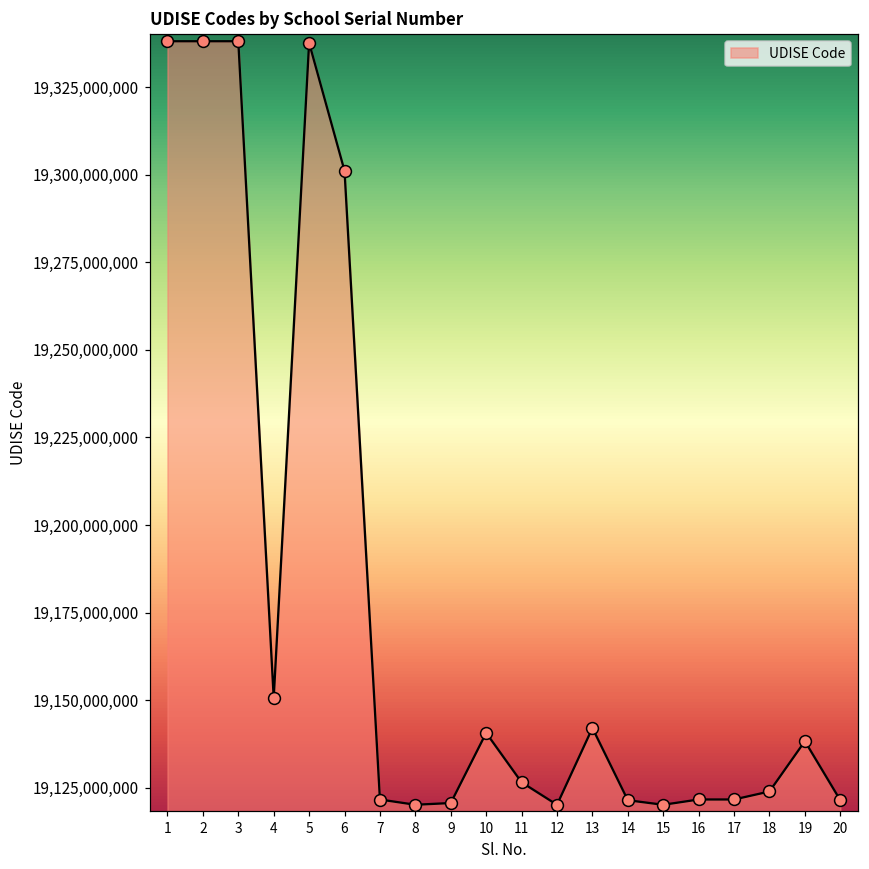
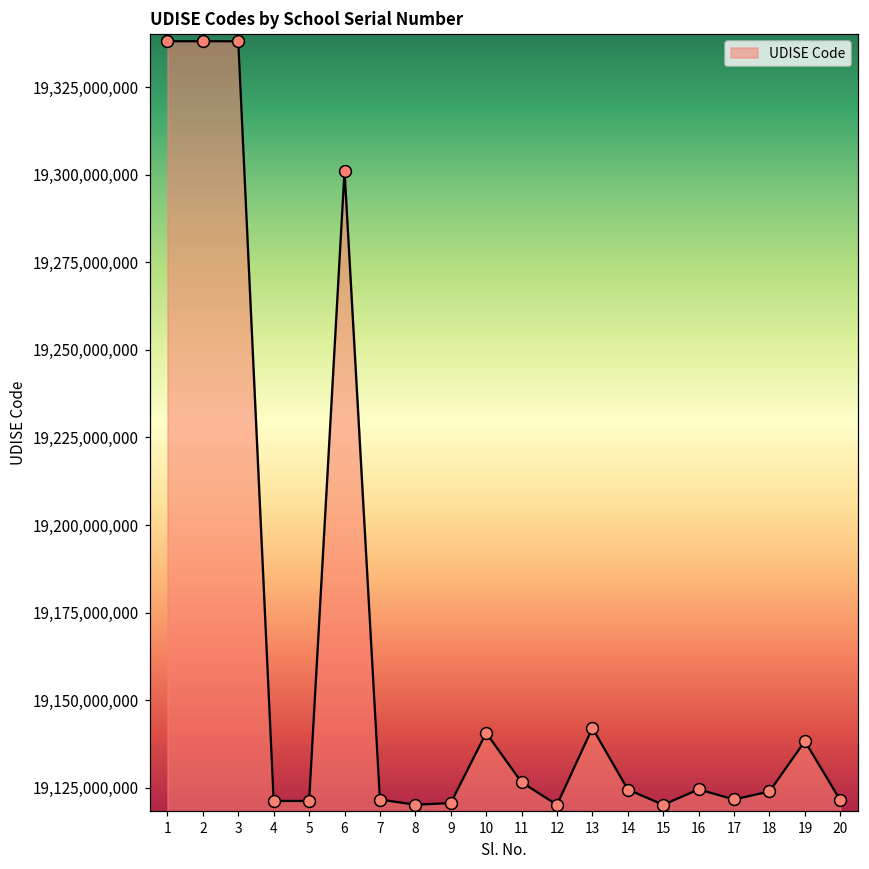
  {
    "1": "19,338,000,000",
    "2": "19,338,000,000",
    "3": "19,338,000,000",
-   "4": "19,151,000,000",
-   "5": "19,338,000,000",
+   "4": "19,121,000,000",
+   "5": "19,121,000,000",
    "6": "19,301,000,000",
    "7": "19,122,000,000",
    "8": "19,120,000,000",
    "9": "19,121,000,000",
    "10": "19,141,000,000",
    "11": "19,127,000,000",
    "12": "19,120,000,000",
    "13": "19,142,000,000",
-   "14": "19,121,000,000",
+   "14": "19,124,000,000",
    "15": "19,120,000,000",
-   "16": "19,122,000,000",
+   "16": "19,124,000,000",
    "17": "19,122,000,000",
    "18": "19,124,000,000",
    "19": "19,138,000,000",
    "20": "19,121,000,000"
  }
